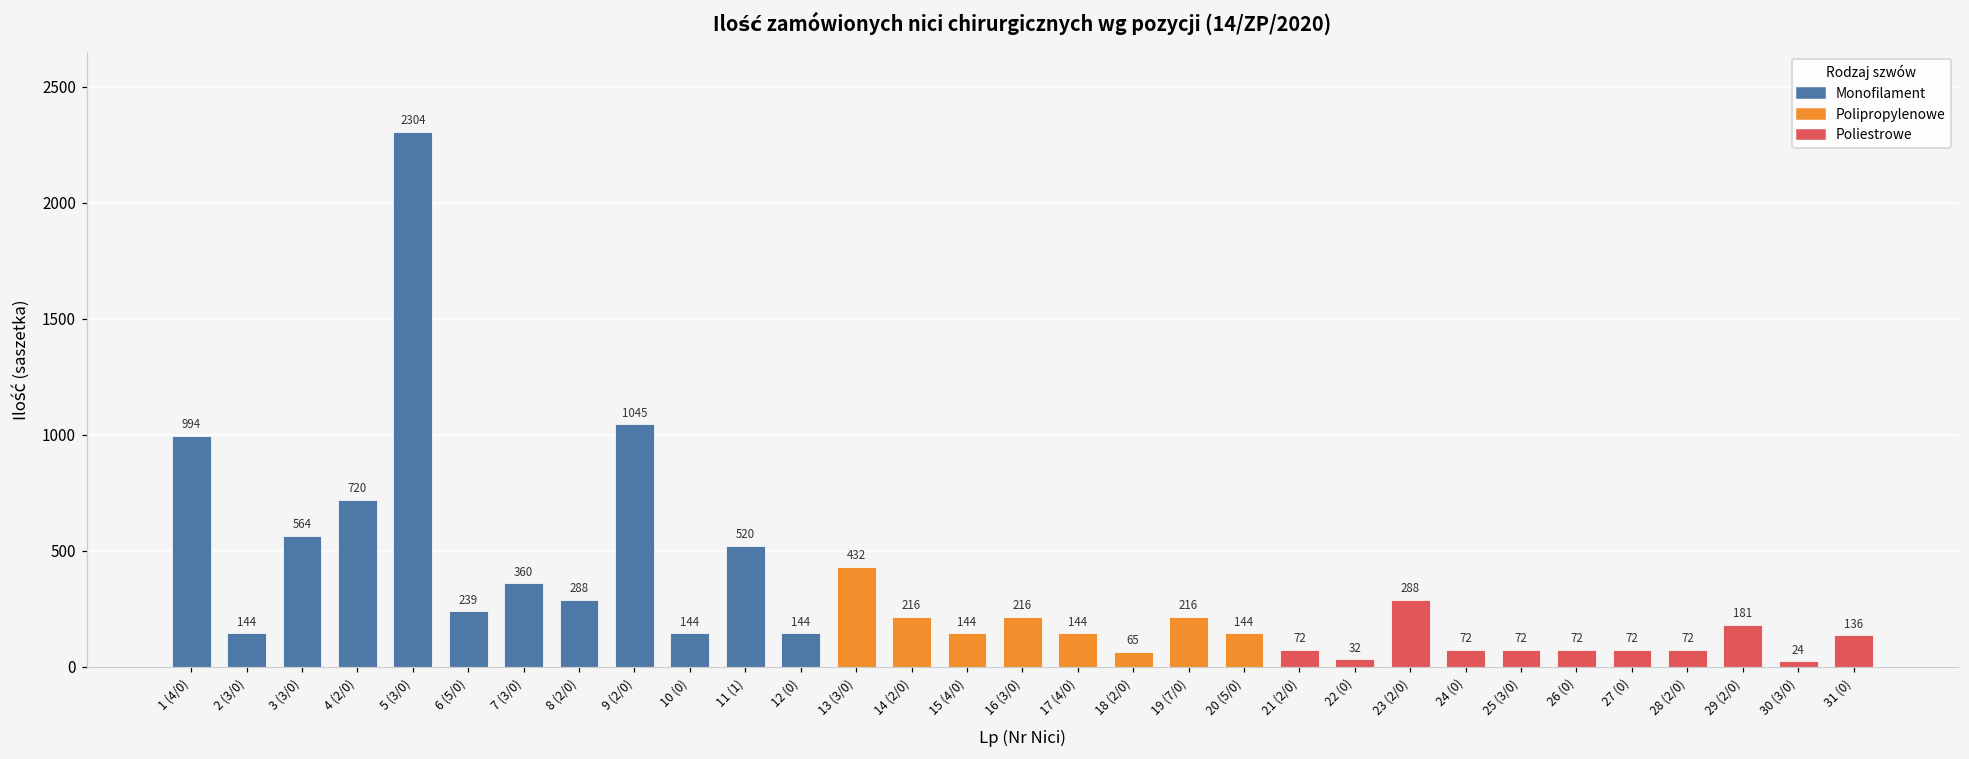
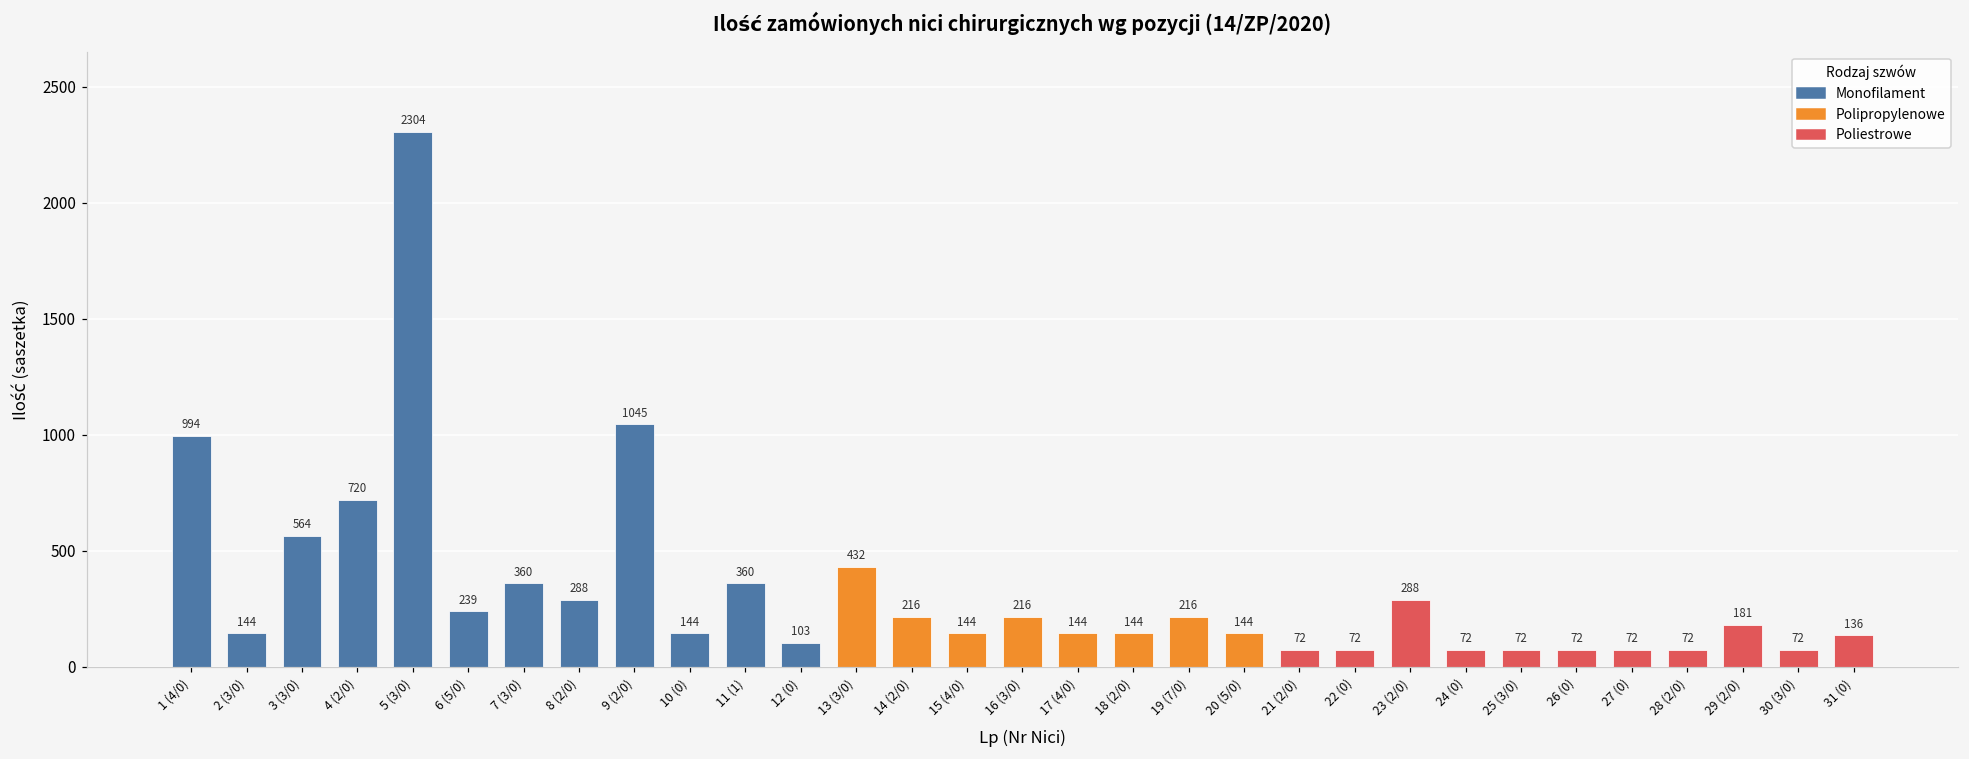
  {
    "1 (4/0)": 994,
    "2 (3/0)": 144,
    "3 (3/0)": 564,
    "4 (2/0)": 720,
    "5 (3/0)": 2304,
    "6 (5/0)": 239,
    "7 (3/0)": 360,
    "8 (2/0)": 288,
    "9 (2/0)": 1045,
    "10 (0)": 144,
-   "11 (1)": 520,
-   "12 (0)": 144,
+   "11 (1)": 360,
+   "12 (0)": 103,
    "13 (3/0)": 432,
    "14 (2/0)": 216,
    "15 (4/0)": 144,
    "16 (3/0)": 216,
    "17 (4/0)": 144,
-   "18 (2/0)": 65,
+   "18 (2/0)": 144,
    "19 (7/0)": 216,
    "20 (5/0)": 144,
    "21 (2/0)": 72,
-   "22 (0)": 32,
+   "22 (0)": 72,
    "23 (2/0)": 288,
    "24 (0)": 72,
    "25 (3/0)": 72,
    "26 (0)": 72,
    "27 (0)": 72,
    "28 (2/0)": 72,
    "29 (2/0)": 181,
-   "30 (3/0)": 24,
+   "30 (3/0)": 72,
    "31 (0)": 136
  }
